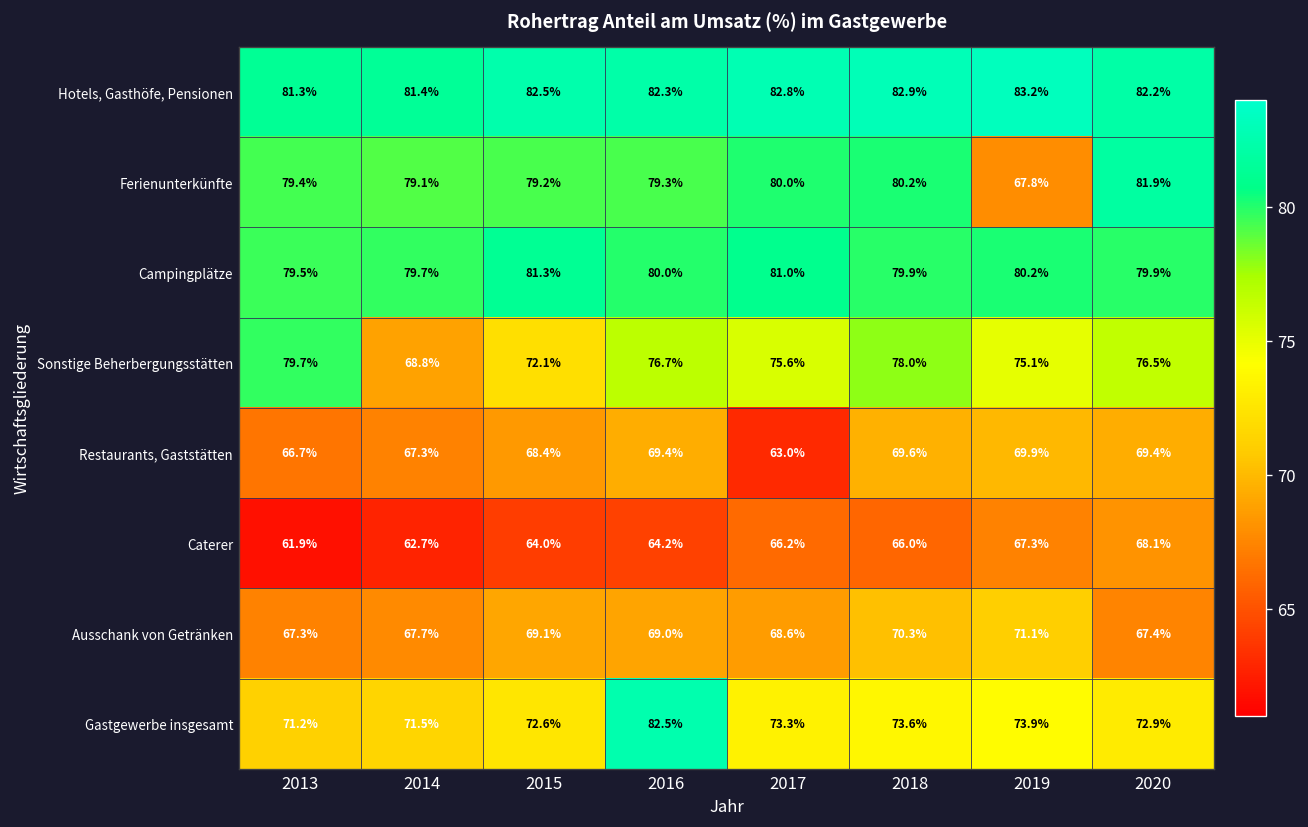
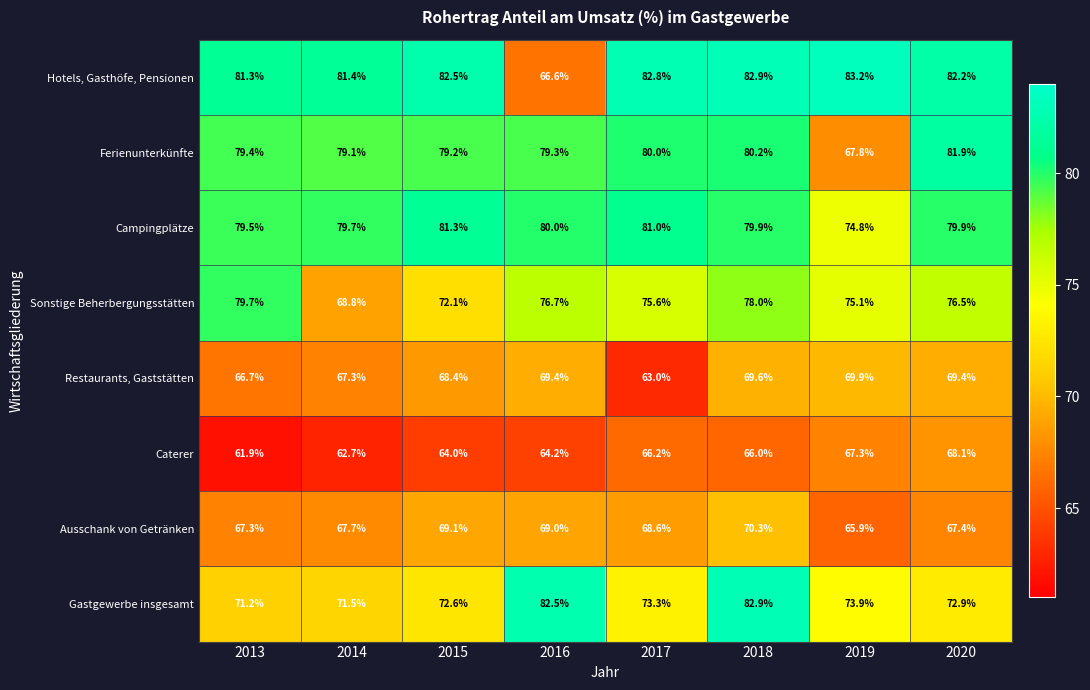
  {
    "Hotels, Gasthöfe, Pensionen": {
      "2013": "81.3%",
      "2014": "81.4%",
      "2015": "82.5%",
-     "2016": "82.3%",
+     "2016": "66.6%",
      "2017": "82.8%",
      "2018": "82.9%",
      "2019": "83.2%",
      "2020": "82.2%"
    },
    "Ferienunterkünfte": {
      "2013": "79.4%",
      "2014": "79.1%",
      "2015": "79.2%",
      "2016": "79.3%",
      "2017": "80.0%",
      "2018": "80.2%",
      "2019": "67.8%",
      "2020": "81.9%"
    },
    "Campingplätze": {
      "2013": "79.5%",
      "2014": "79.7%",
      "2015": "81.3%",
      "2016": "80.0%",
      "2017": "81.0%",
      "2018": "79.9%",
-     "2019": "80.2%",
+     "2019": "74.8%",
      "2020": "79.9%"
    },
    "Sonstige Beherbergungsstätten": {
      "2013": "79.7%",
      "2014": "68.8%",
      "2015": "72.1%",
      "2016": "76.7%",
      "2017": "75.6%",
      "2018": "78.0%",
      "2019": "75.1%",
      "2020": "76.5%"
    },
    "Restaurants, Gaststätten": {
      "2013": "66.7%",
      "2014": "67.3%",
      "2015": "68.4%",
      "2016": "69.4%",
      "2017": "63.0%",
      "2018": "69.6%",
      "2019": "69.9%",
      "2020": "69.4%"
    },
    "Caterer": {
      "2013": "61.9%",
      "2014": "62.7%",
      "2015": "64.0%",
      "2016": "64.2%",
      "2017": "66.2%",
      "2018": "66.0%",
      "2019": "67.3%",
      "2020": "68.1%"
    },
    "Ausschank von Getränken": {
      "2013": "67.3%",
      "2014": "67.7%",
      "2015": "69.1%",
      "2016": "69.0%",
      "2017": "68.6%",
      "2018": "70.3%",
-     "2019": "71.1%",
+     "2019": "65.9%",
      "2020": "67.4%"
    },
    "Gastgewerbe insgesamt": {
      "2013": "71.2%",
      "2014": "71.5%",
      "2015": "72.6%",
      "2016": "82.5%",
      "2017": "73.3%",
-     "2018": "73.6%",
+     "2018": "82.9%",
      "2019": "73.9%",
      "2020": "72.9%"
    }
  }
